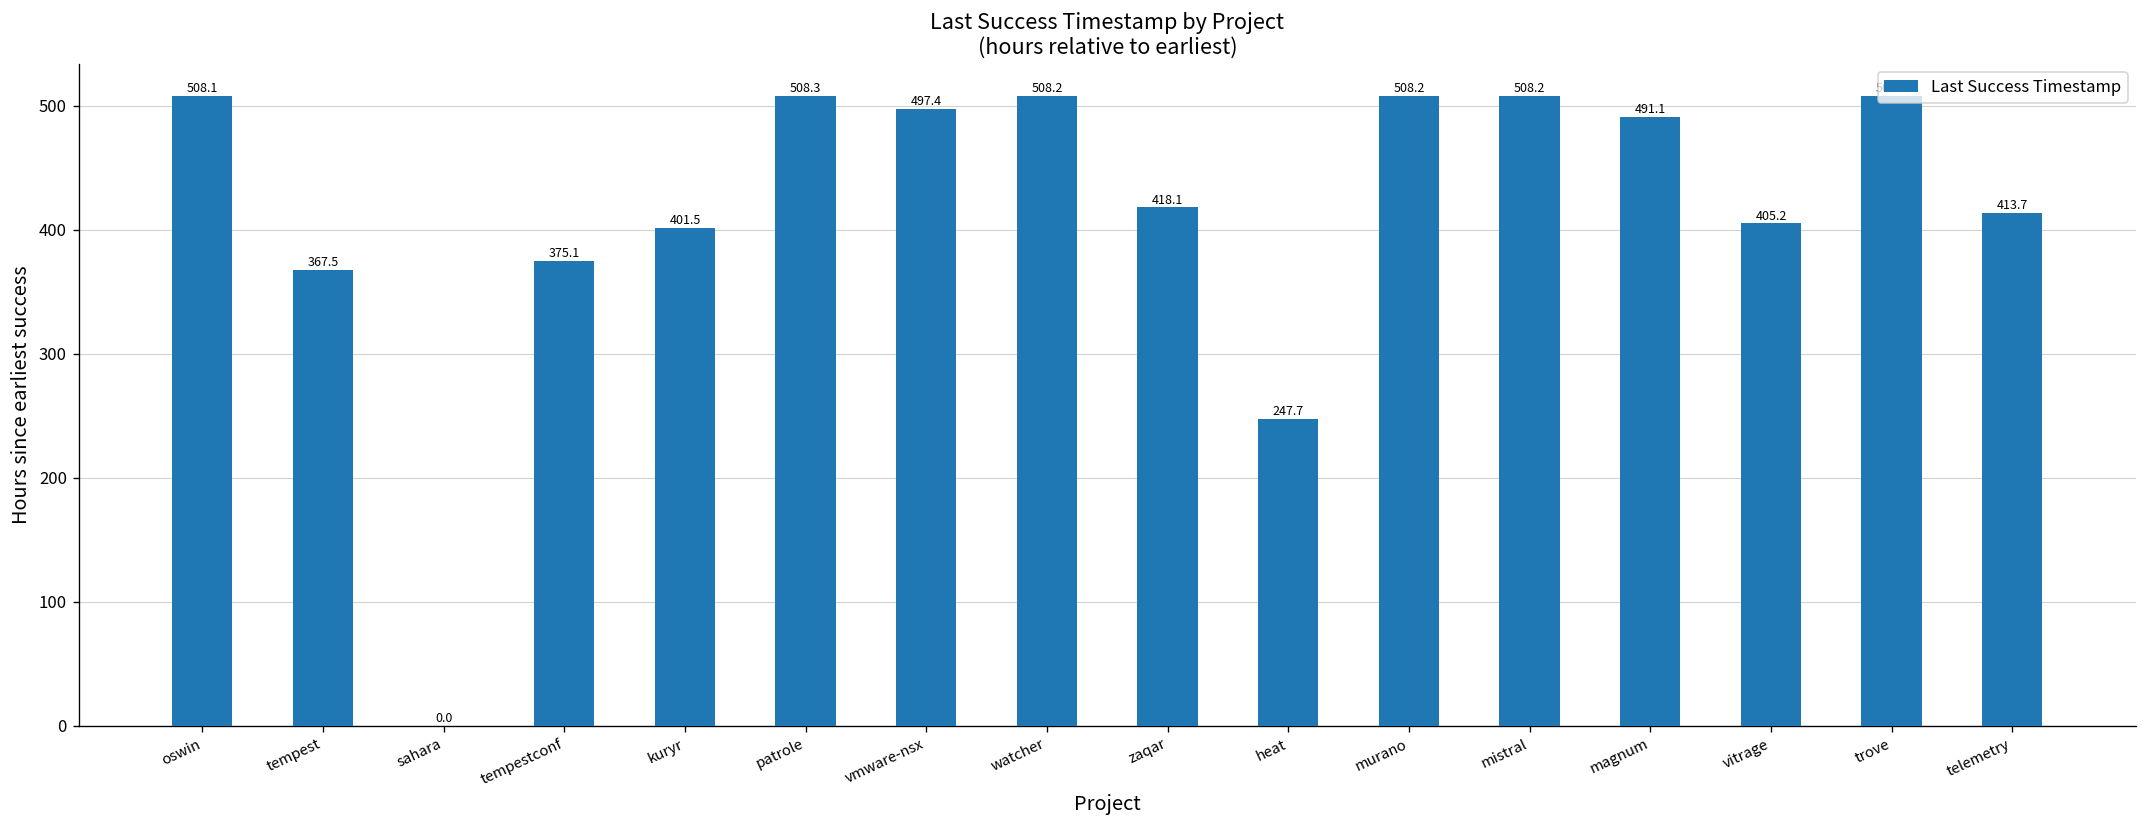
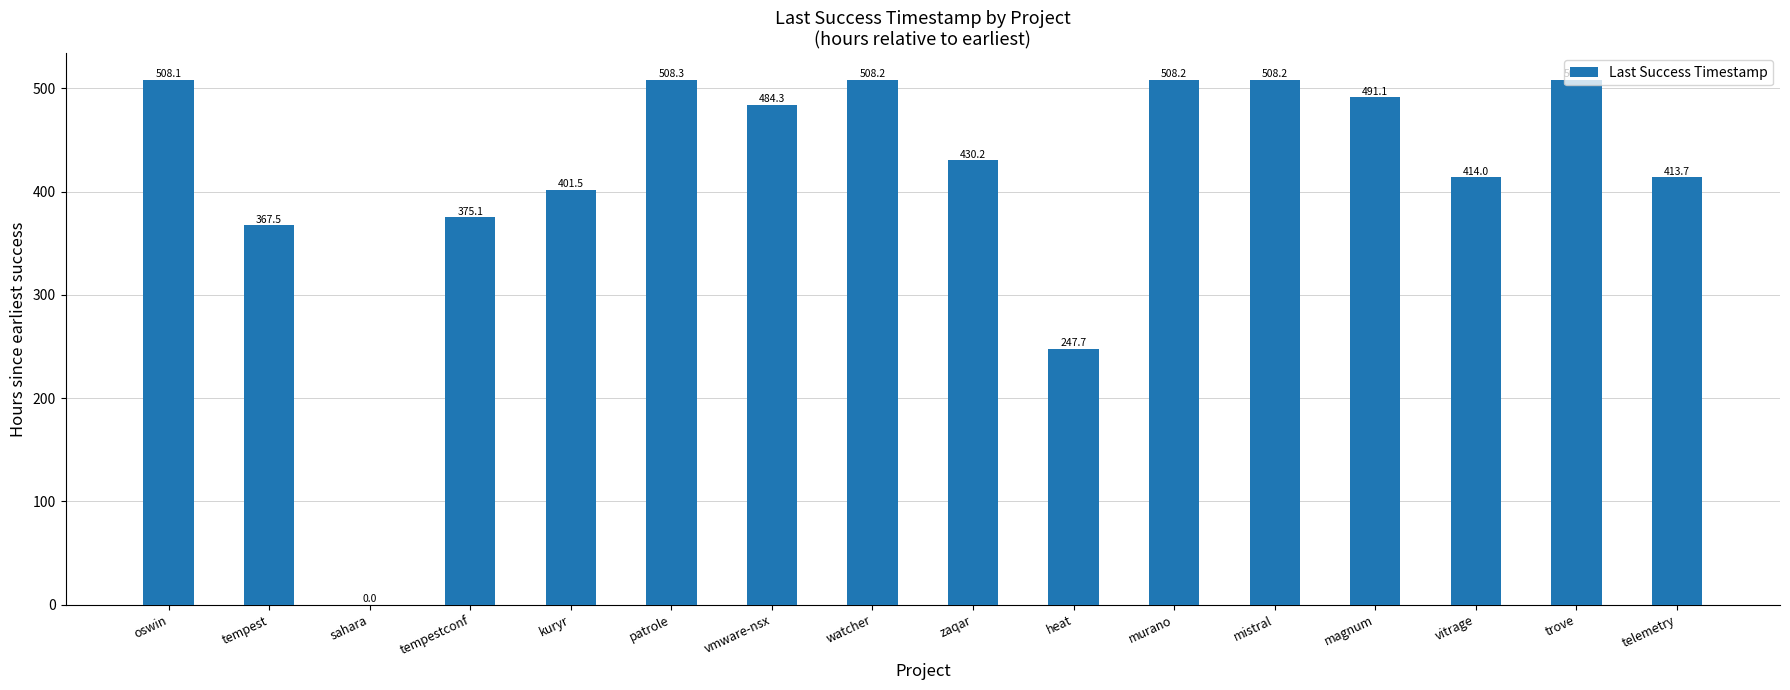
  {
    "oswin": 508.1,
    "tempest": 367.5,
    "sahara": 0.0,
    "tempestconf": 375.1,
    "kuryr": 401.5,
    "patrole": 508.3,
-   "vmware-nsx": 497.4,
+   "vmware-nsx": 484.3,
    "watcher": 508.2,
-   "zaqar": 418.1,
+   "zaqar": 430.2,
    "heat": 247.7,
    "murano": 508.2,
    "mistral": 508.2,
    "magnum": 491.1,
-   "vitrage": 405.2,
+   "vitrage": 414.0,
    "telemetry": 413.7
  }
